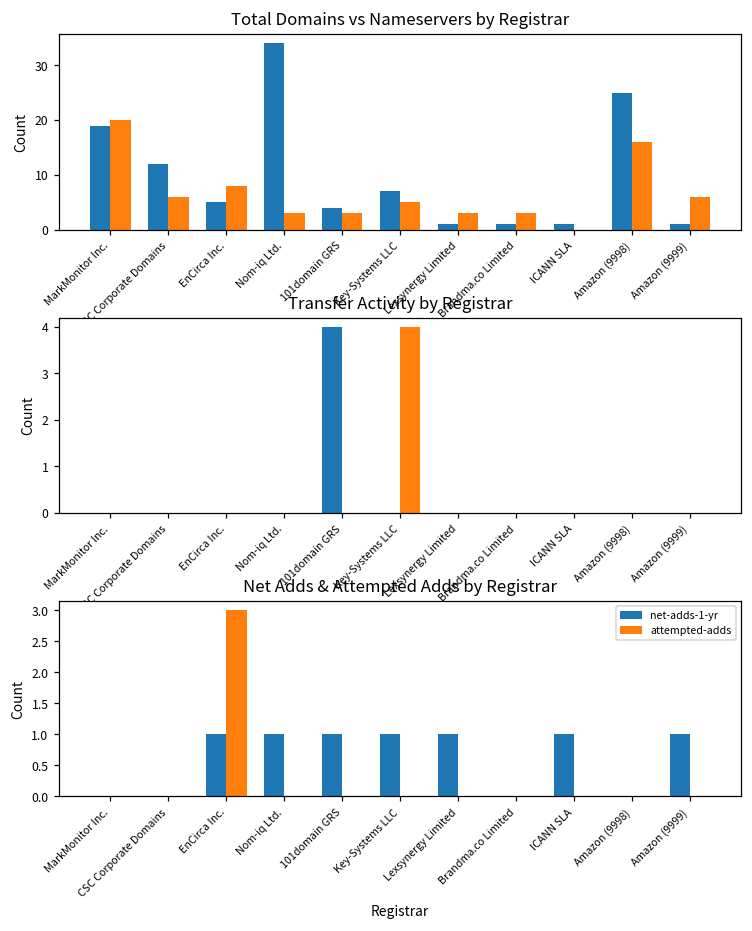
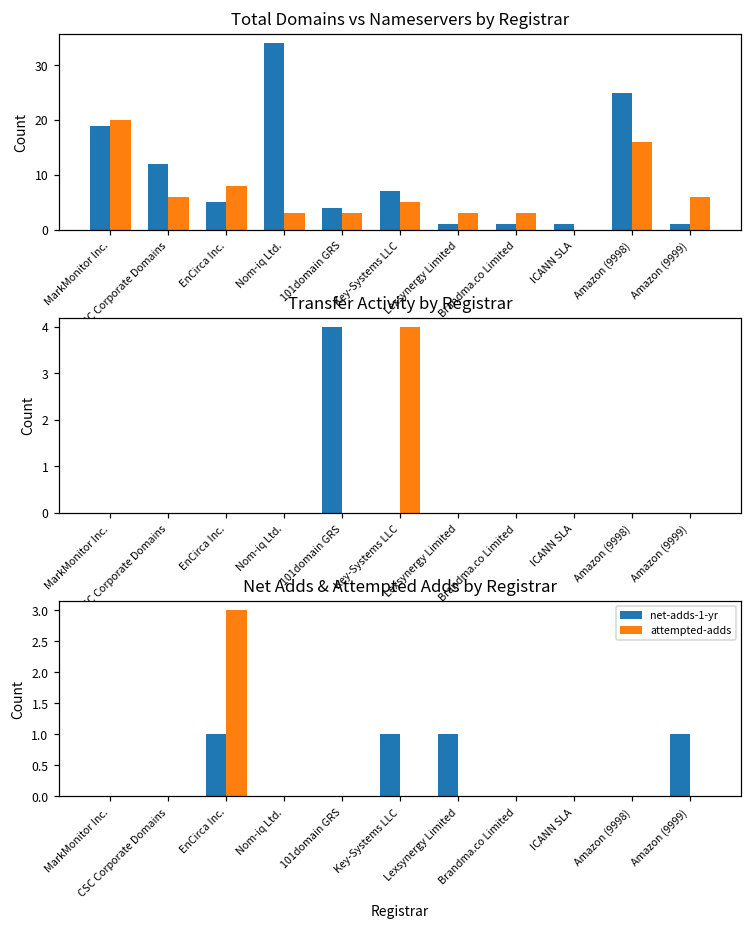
  {
    "Net Adds & Attempted Adds by Registrar": {
      "net-adds-1-yr": {
        "MarkMonitor Inc.": 0,
        "CSC Corporate Domains": 0,
        "EnCirca Inc.": 1,
-       "Nom-iq Ltd.": 1,
-       "101domain GRS": 1,
+       "Nom-iq Ltd.": 0,
+       "101domain GRS": 0,
        "Key-Systems LLC": 1,
        "Lexsynergy Limited": 1,
        "Brandma.co Limited": 0,
-       "ICANN SLA": 1,
+       "ICANN SLA": 0,
        "Amazon (9998)": 0,
        "Amazon (9999)": 1
      },
      "attempted-adds": {
        "MarkMonitor Inc.": 0,
        "CSC Corporate Domains": 0,
        "EnCirca Inc.": 3,
        "Nom-iq Ltd.": 0,
        "101domain GRS": 0,
        "Key-Systems LLC": 0,
        "Lexsynergy Limited": 0,
        "Brandma.co Limited": 0,
        "ICANN SLA": 0,
        "Amazon (9998)": 0,
        "Amazon (9999)": 0
      }
    }
  }
